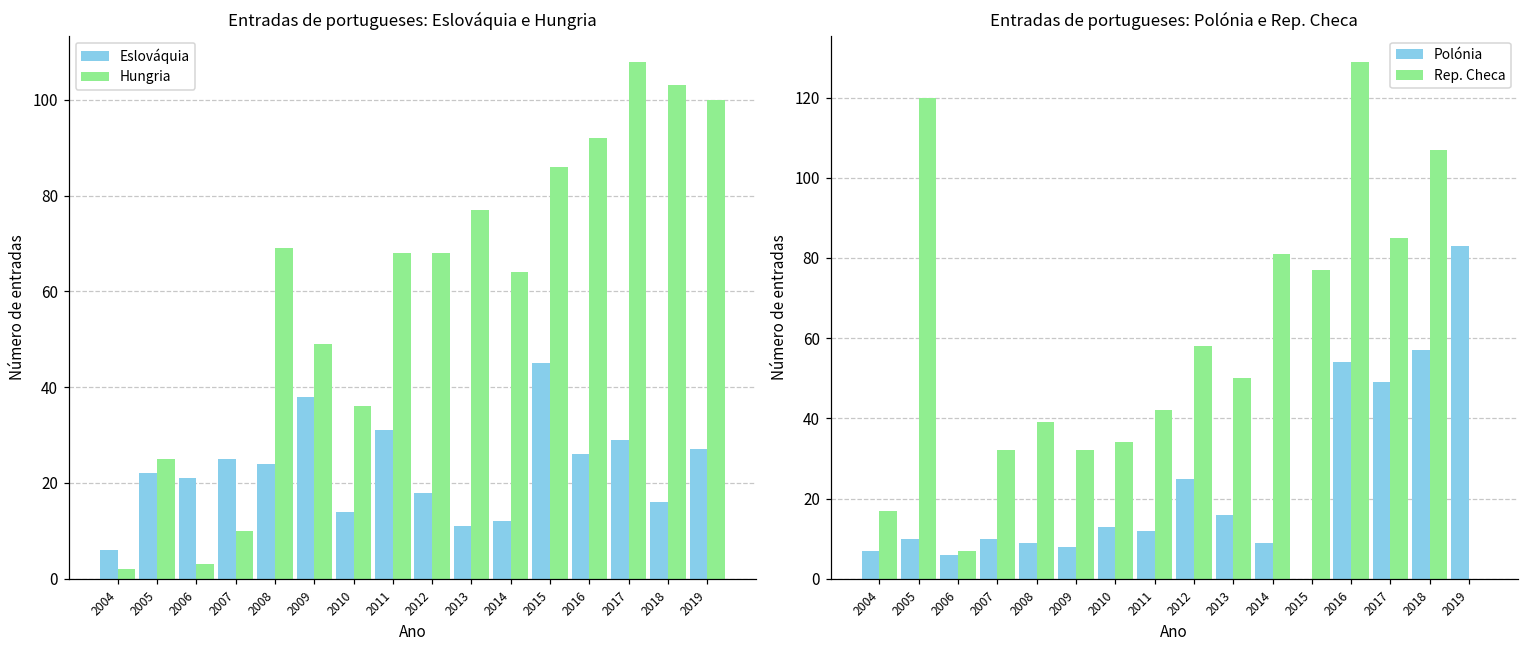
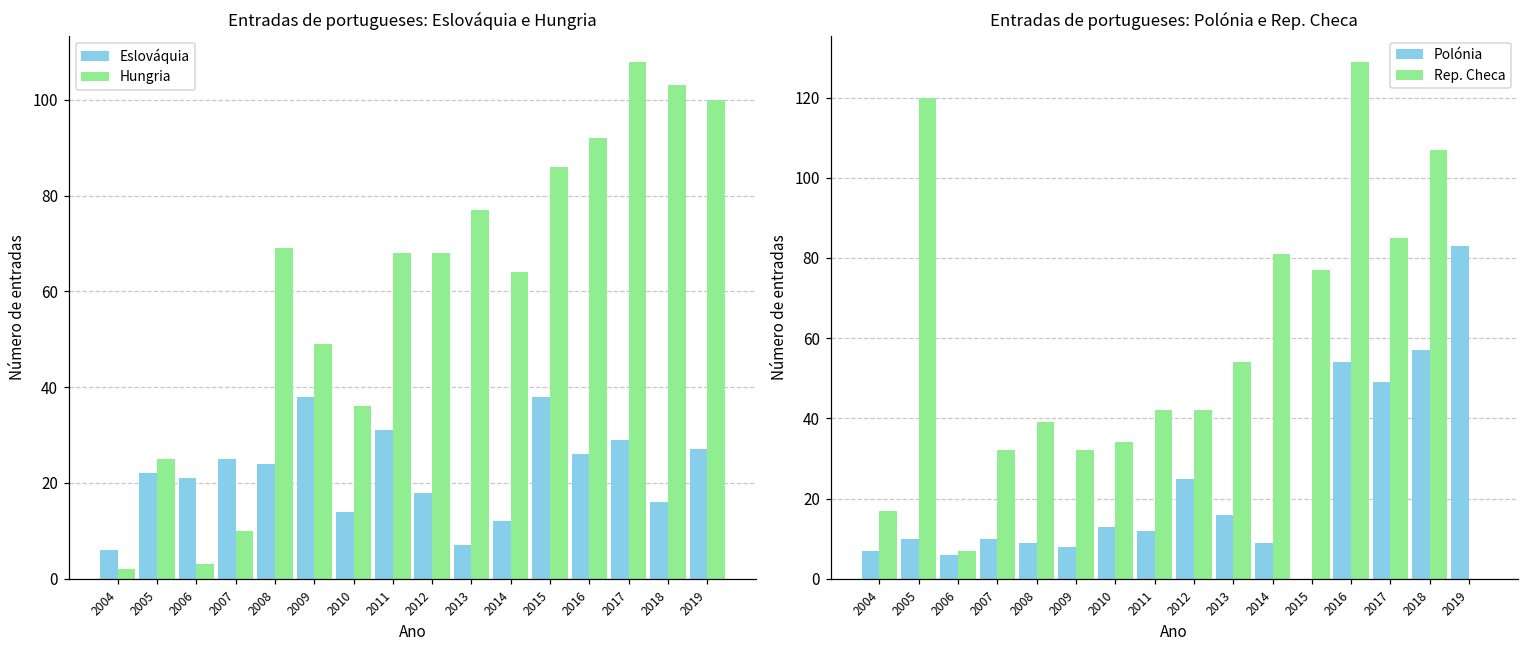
  {
    "Entradas de portugueses: Eslováquia e Hungria": {
      "Eslováquia": {
        "2004": 6,
        "2005": 22,
        "2006": 21,
        "2007": 25,
        "2008": 24,
        "2009": 38,
        "2010": 14,
        "2011": 31,
        "2012": 18,
-       "2013": 11,
+       "2013": 7,
        "2014": 12,
-       "2015": 45,
+       "2015": 38,
        "2016": 26,
        "2017": 29,
        "2018": 16,
        "2019": 27
      },
      "Hungria": {
        "2004": 2,
        "2005": 25,
        "2006": 3,
        "2007": 10,
        "2008": 69,
        "2009": 49,
        "2010": 36,
        "2011": 68,
        "2012": 68,
        "2013": 77,
        "2014": 64,
        "2015": 86,
        "2016": 92,
        "2017": 108,
        "2018": 103,
        "2019": 100
      }
    },
    "Entradas de portugueses: Polónia e Rep. Checa": {
      "Polónia": {
        "2004": 7,
        "2005": 10,
        "2006": 6,
        "2007": 10,
        "2008": 9,
        "2009": 8,
        "2010": 13,
        "2011": 12,
        "2012": 25,
        "2013": 16,
        "2014": 9,
        "2015": 0,
        "2016": 54,
        "2017": 49,
        "2018": 57,
        "2019": 83
      },
      "Rep. Checa": {
        "2004": 17,
        "2005": 120,
        "2006": 7,
        "2007": 32,
        "2008": 39,
        "2009": 32,
        "2010": 34,
        "2011": 42,
-       "2012": 58,
-       "2013": 50,
+       "2012": 42,
+       "2013": 54,
        "2014": 81,
        "2015": 77,
        "2016": 129,
        "2017": 85,
        "2018": 107,
        "2019": 0
      }
    }
  }
